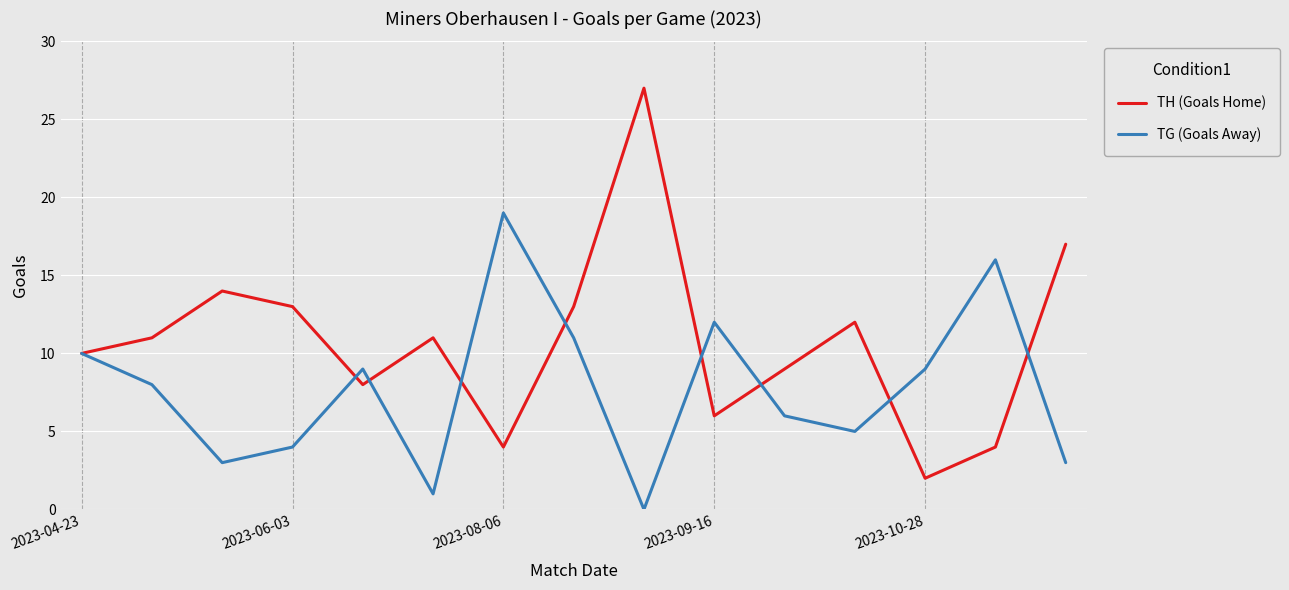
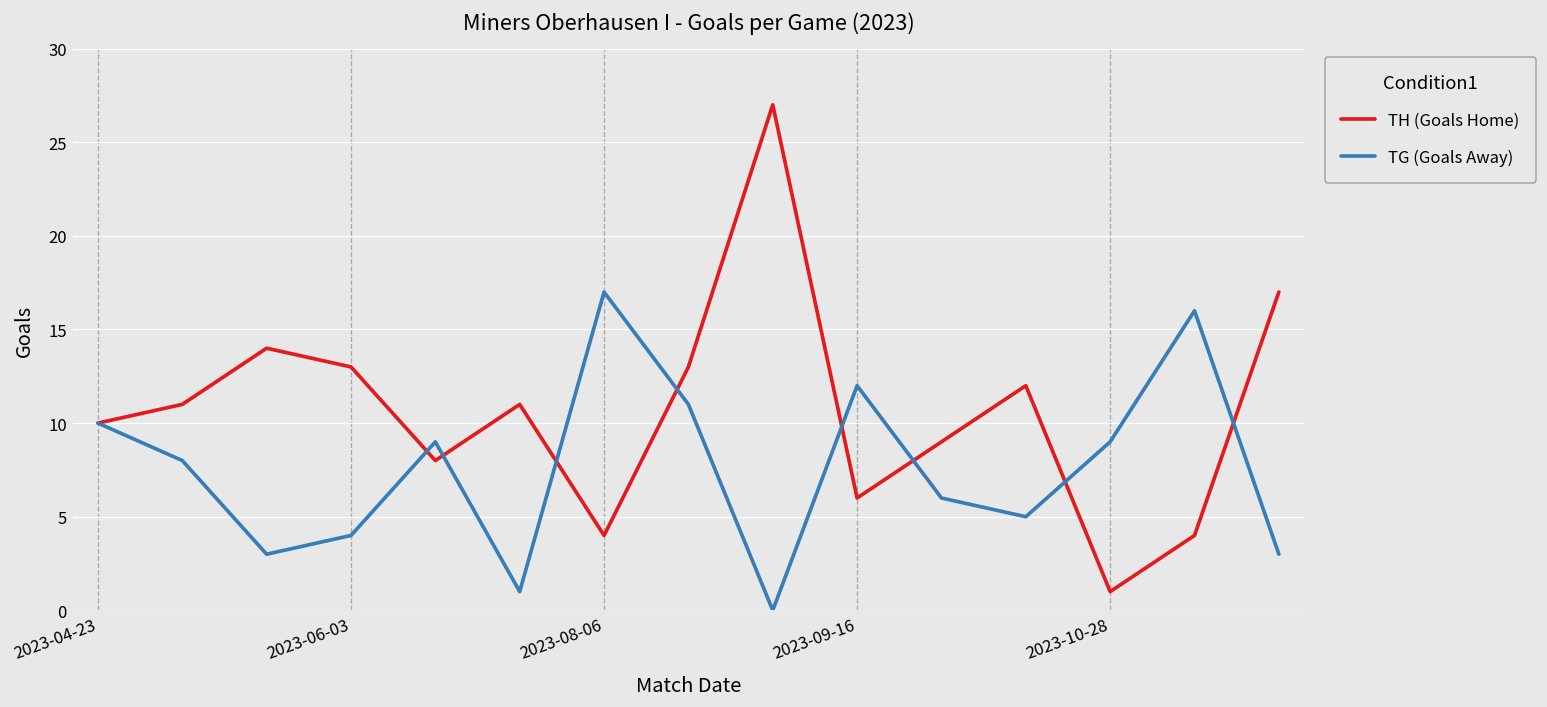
  {
    "TH (Goals Home)": {
      "2023-06-03": 13,
      "2023-08-06": 4,
      "2023-09-16": 6,
-     "2023-10-28": 2
+     "2023-10-28": 1
    },
    "TG (Goals Away)": {
      "2023-06-03": 4,
-     "2023-08-06": 19,
+     "2023-08-06": 17,
      "2023-09-16": 12,
      "2023-10-28": 9
    }
  }
